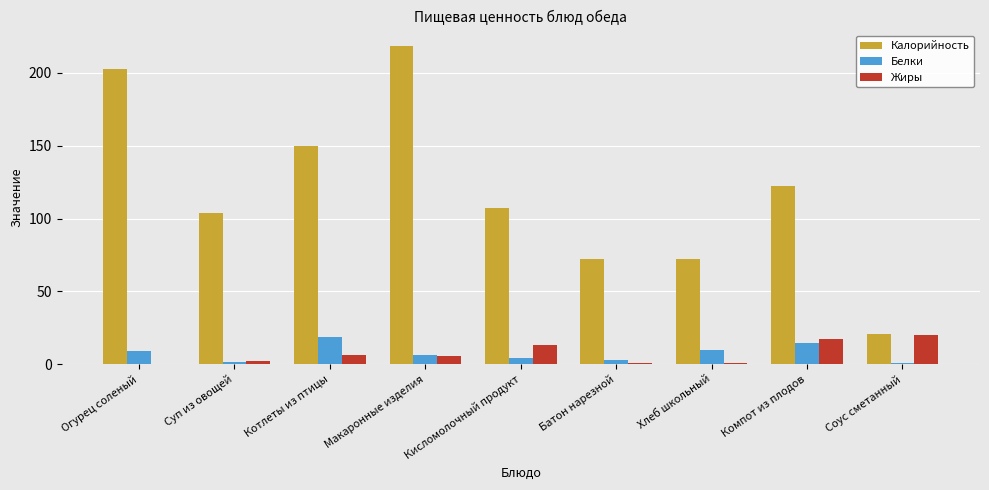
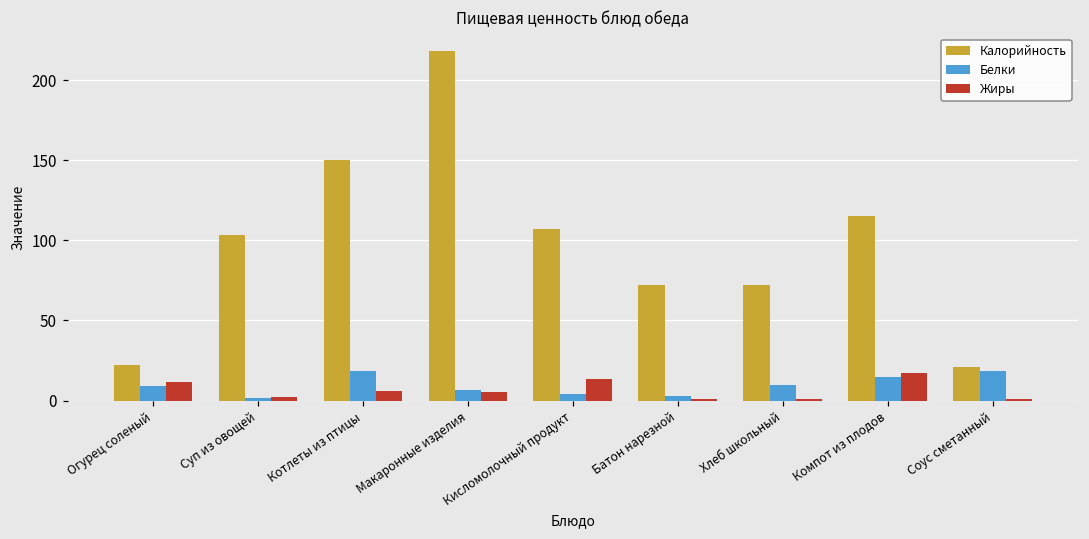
  {
    "Калорийность": {
-     "Огурец соленый": 203,
+     "Огурец соленый": 22,
      "Суп из овощей": 104,
      "Котлеты из птицы": 150,
      "Макаронные изделия": 218,
      "Кисломолочный продукт": 107,
      "Батон нарезной": 72,
      "Хлеб школьный": 72,
-     "Компот из плодов": 122,
+     "Компот из плодов": 115,
      "Соус сметанный": 21
    },
    "Белки": {
      "Огурец соленый": 9,
      "Котлеты из птицы": 18,
      "Макаронные изделия": 6,
      "Кисломолочный продукт": 4,
      "Батон нарезной": 3,
      "Хлеб школьный": 10,
      "Компот из плодов": 15,
-     "Соус сметанный": 0
+     "Соус сметанный": 18
    },
    "Жиры": {
-     "Огурец соленый": 0,
+     "Огурец соленый": 11,
      "Суп из овощей": 2,
      "Котлеты из птицы": 6,
      "Макаронные изделия": 5,
      "Кисломолочный продукт": 13,
      "Компот из плодов": 17,
-     "Соус сметанный": 20
+     "Соус сметанный": 1
    }
  }
